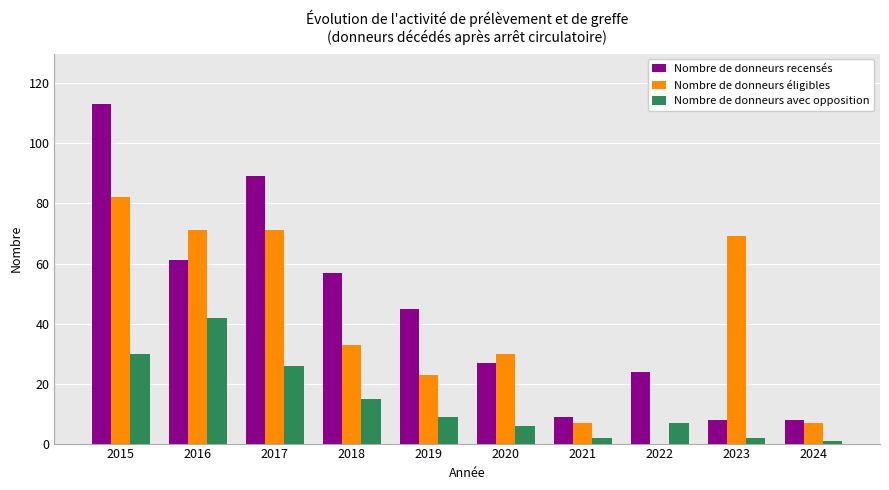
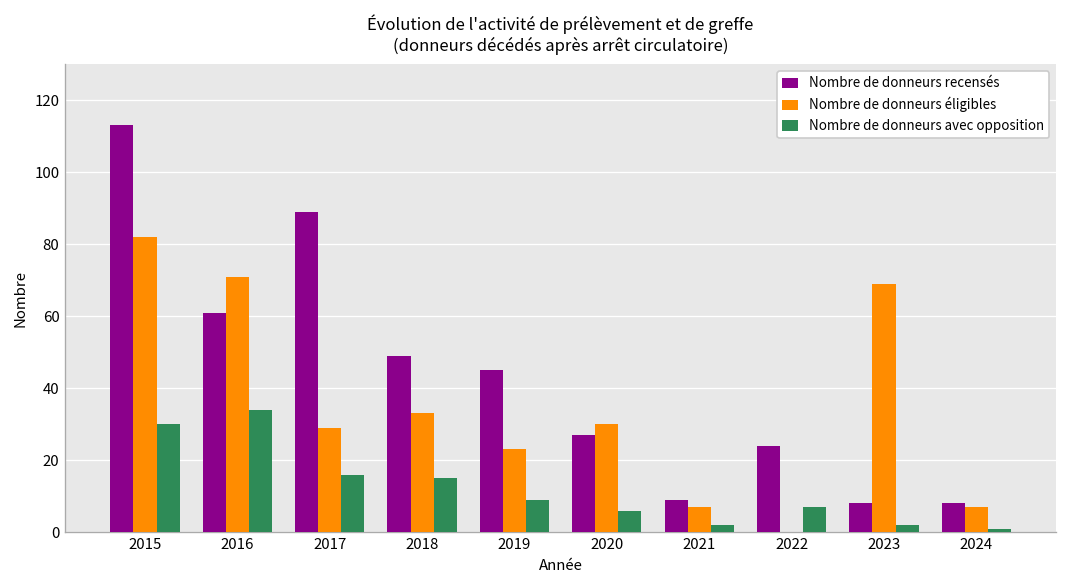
  {
    "Nombre de donneurs recensés": {
      "2015": 113,
      "2016": 61,
      "2017": 89,
-     "2018": 57,
+     "2018": 49,
      "2019": 45,
      "2020": 27,
      "2021": 9,
      "2022": 24,
      "2023": 8,
      "2024": 8
    },
    "Nombre de donneurs éligibles": {
      "2015": 82,
      "2016": 71,
-     "2017": 71,
+     "2017": 29,
      "2018": 33,
      "2019": 23,
      "2020": 30,
      "2021": 7,
      "2022": 0,
      "2023": 69,
      "2024": 7
    },
    "Nombre de donneurs avec opposition": {
      "2015": 30,
-     "2016": 42,
-     "2017": 26,
+     "2016": 34,
+     "2017": 16,
      "2018": 15,
      "2019": 9,
      "2020": 6,
      "2021": 2,
      "2022": 7,
      "2023": 2,
      "2024": 1
    }
  }
